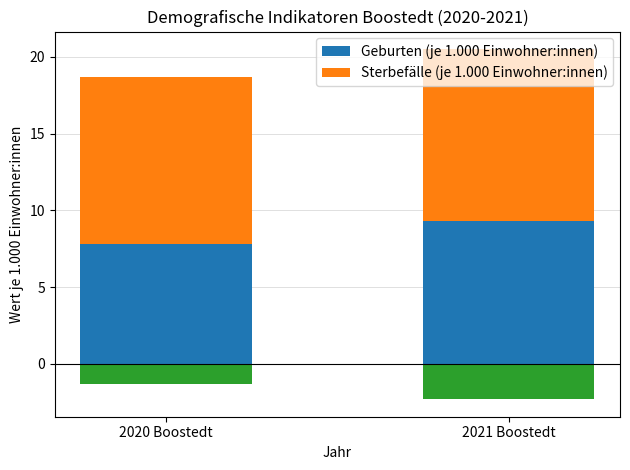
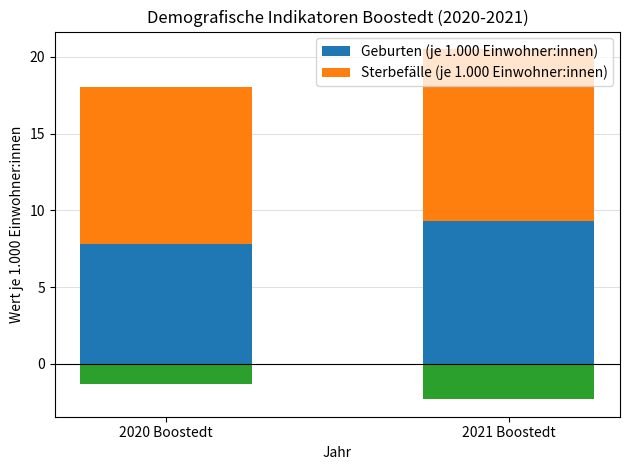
  {
    "Geburten (je 1.000 Einwohner:innen)": {
      "2020 Boostedt": 7.8,
      "2021 Boostedt": 9.3
    },
    "Sterbefälle (je 1.000 Einwohner:innen)": {
-     "2020 Boostedt": 10.9
+     "2020 Boostedt": 10.2
    }
  }
